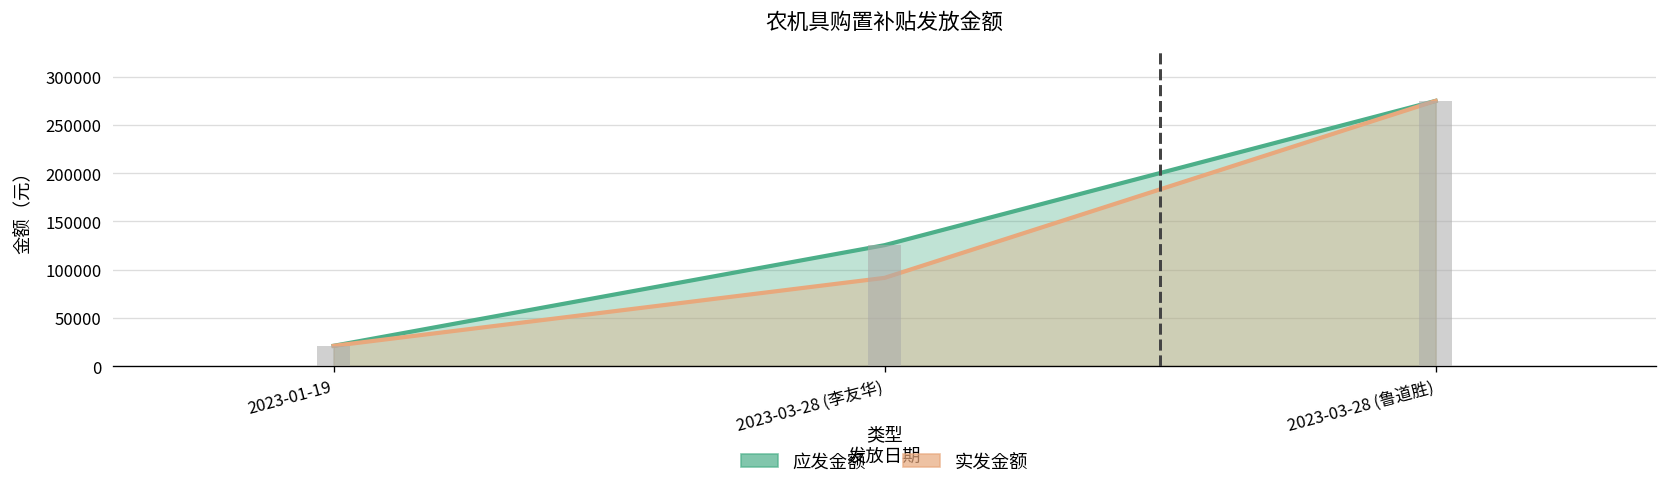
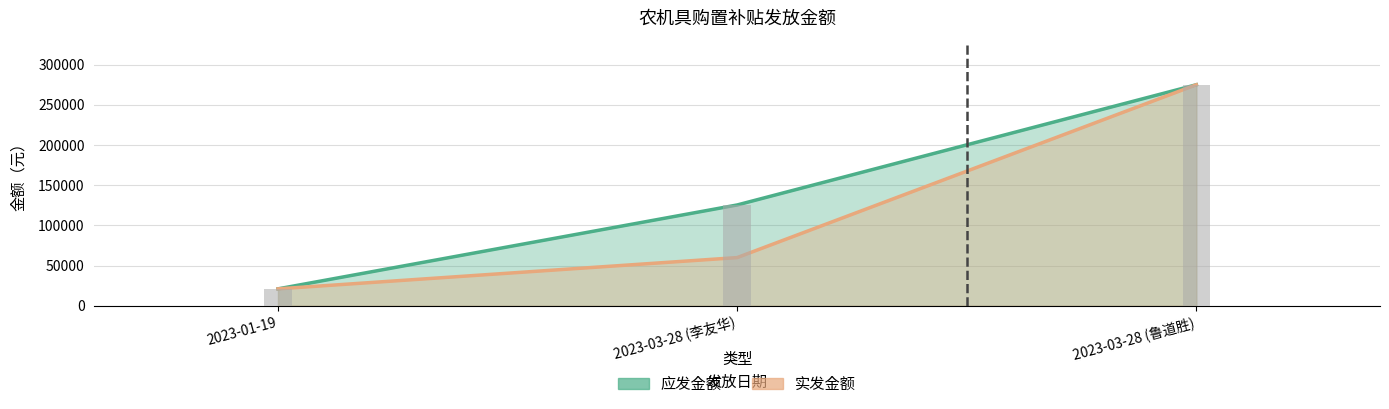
  {
    "应发金额": {
      "2023-01-19": 20000,
      "2023-03-28 (李友华)": 130000,
      "2023-03-28 (鲁道胜)": 280000
    },
    "实发金额": {
-     "2023-03-28 (李友华)": 90000
+     "2023-03-28 (李友华)": 60000
    }
  }
